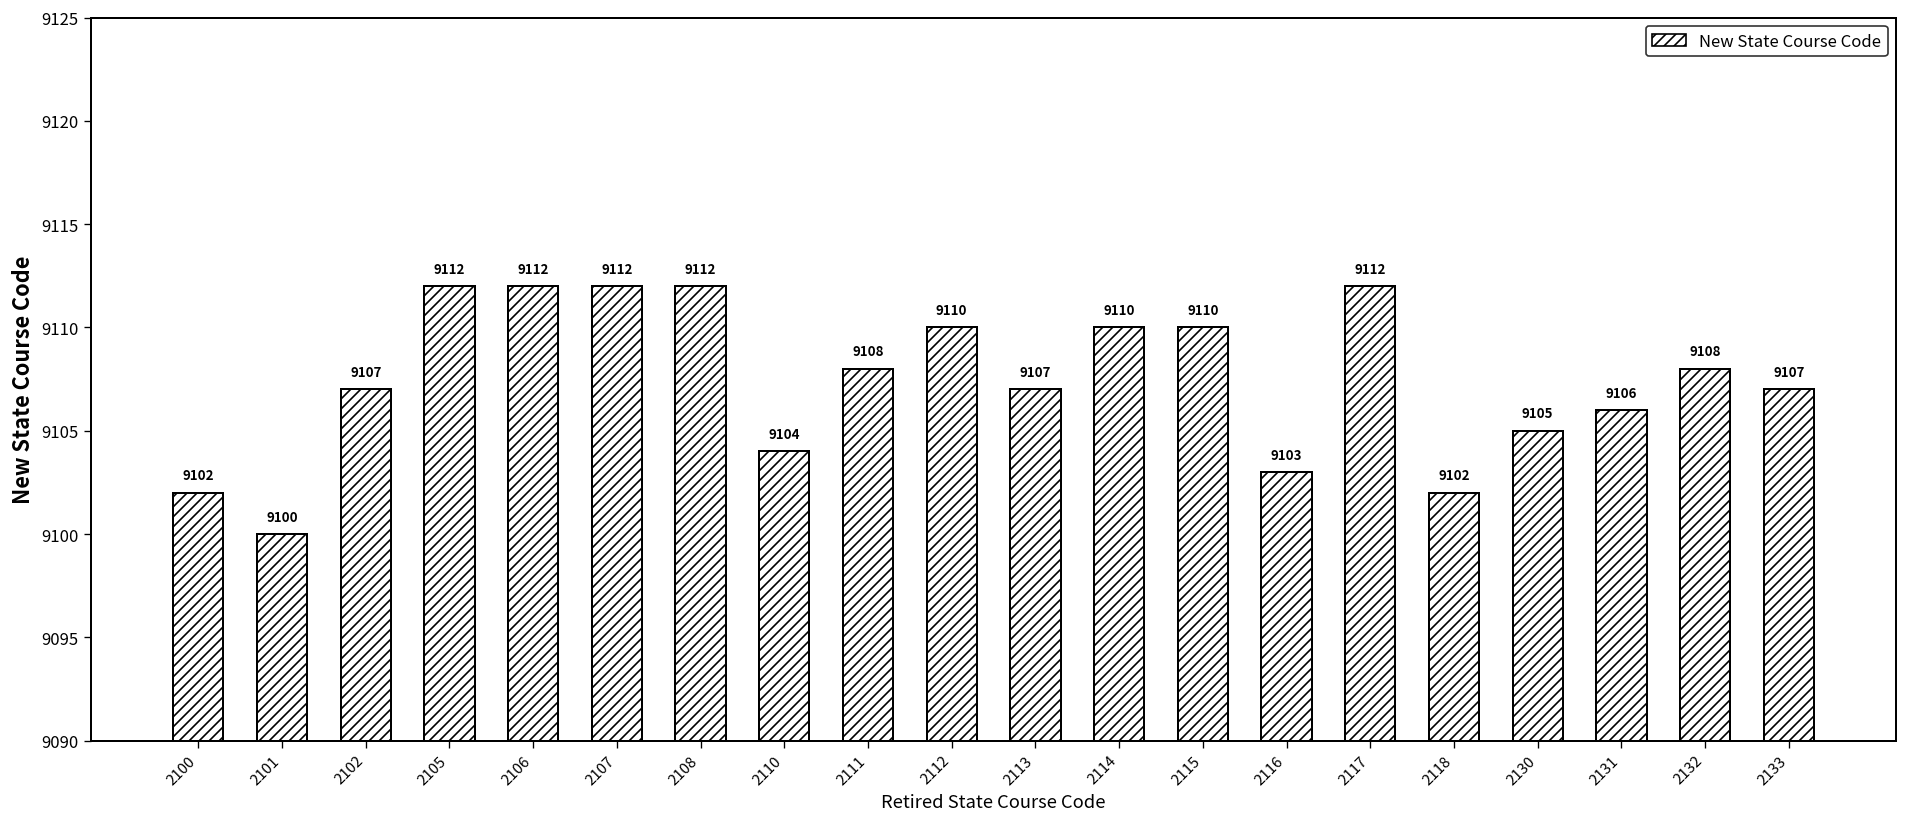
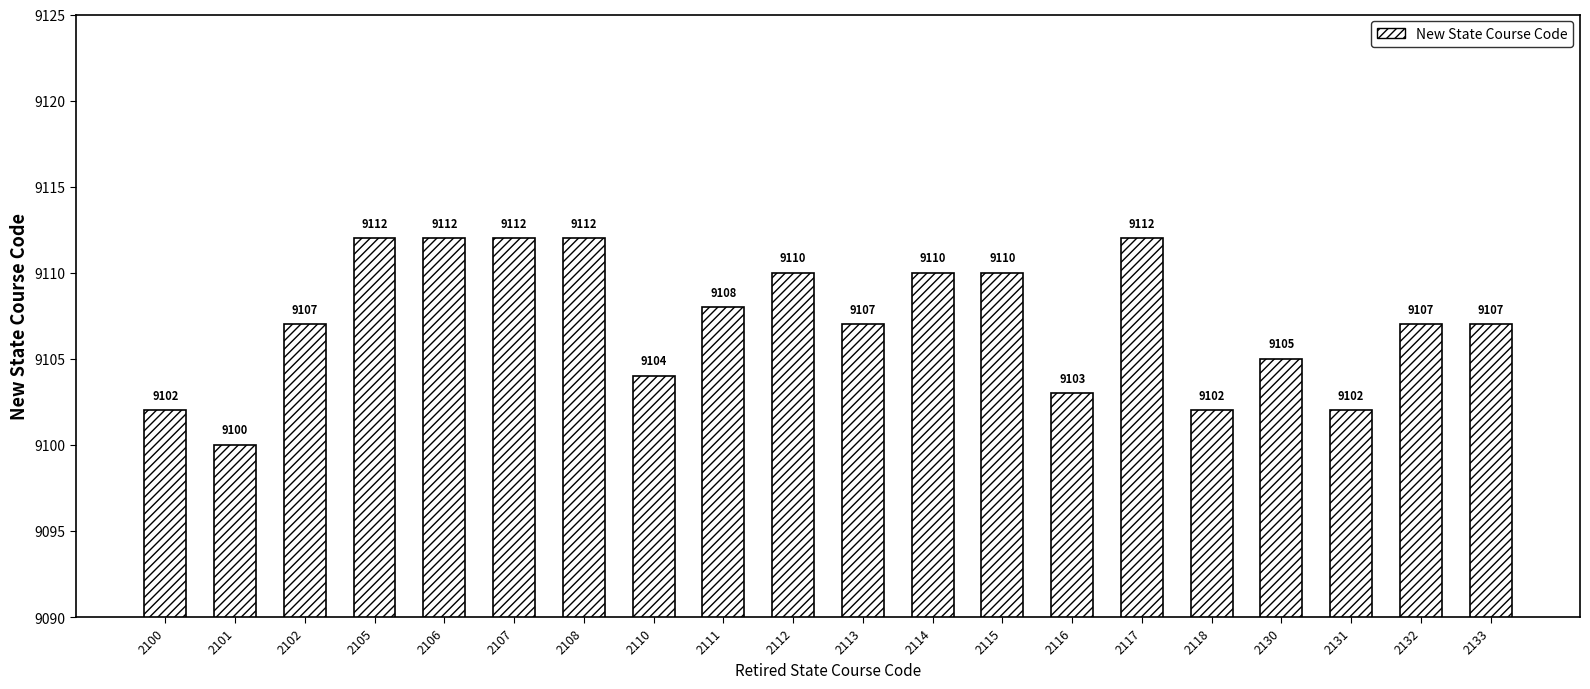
  {
    "2100": 9102,
    "2101": 9100,
    "2102": 9107,
    "2105": 9112,
    "2106": 9112,
    "2107": 9112,
    "2108": 9112,
    "2110": 9104,
    "2111": 9108,
    "2112": 9110,
    "2113": 9107,
    "2114": 9110,
    "2115": 9110,
    "2116": 9103,
    "2117": 9112,
    "2118": 9102,
    "2130": 9105,
-   "2131": 9106,
-   "2132": 9108,
+   "2131": 9102,
+   "2132": 9107,
    "2133": 9107
  }
